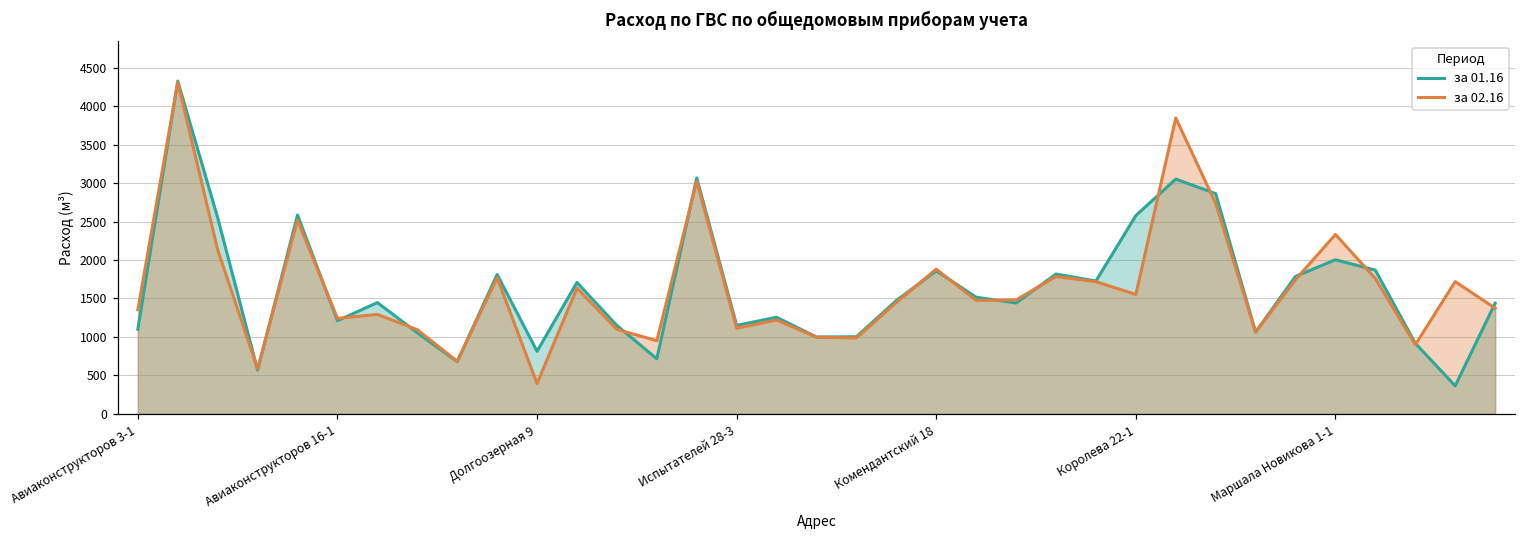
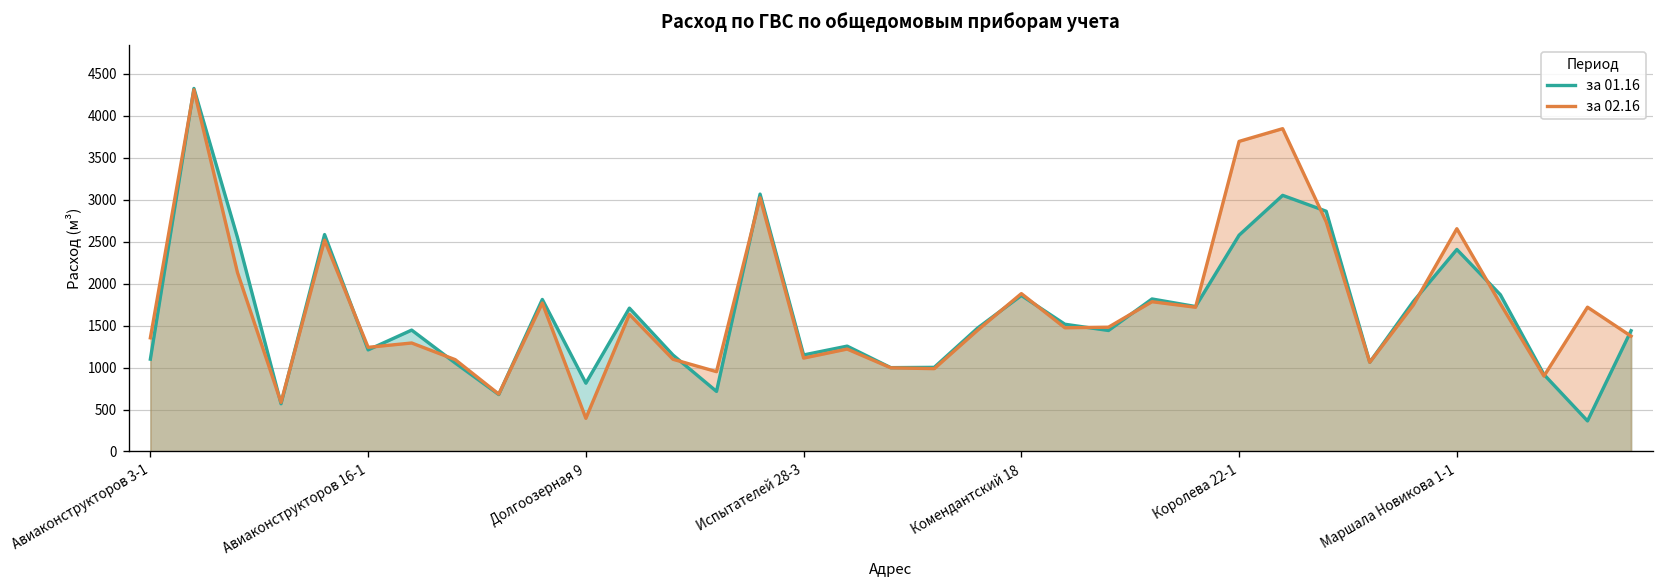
  {
    "за 01.16": {
      "Авиаконструкторов 3-1": 1100,
      "Долгоозерная 9": 800,
      "Испытателей 28-3": 1200,
      "Королева 22-1": 2600,
-     "Маршала Новикова 1-1": 2000
+     "Маршала Новикова 1-1": 2400
    },
    "за 02.16": {
      "Авиаконструкторов 3-1": 1400,
      "Долгоозерная 9": 400,
      "Испытателей 28-3": 1100,
-     "Королева 22-1": 1600,
-     "Маршала Новикова 1-1": 2300
+     "Королева 22-1": 3700,
+     "Маршала Новикова 1-1": 2700
    }
  }
